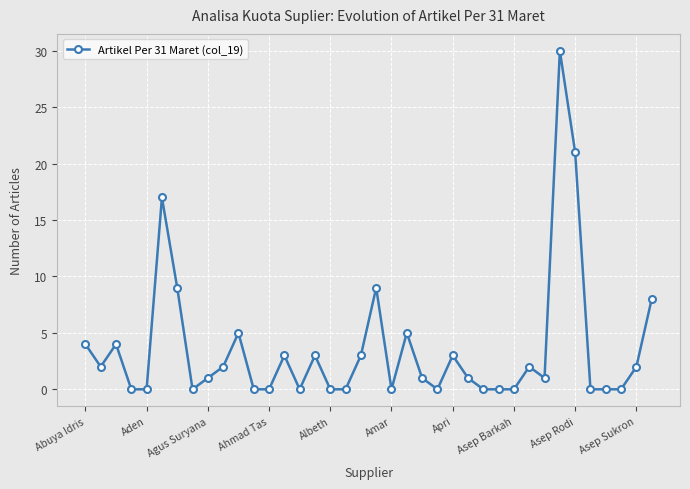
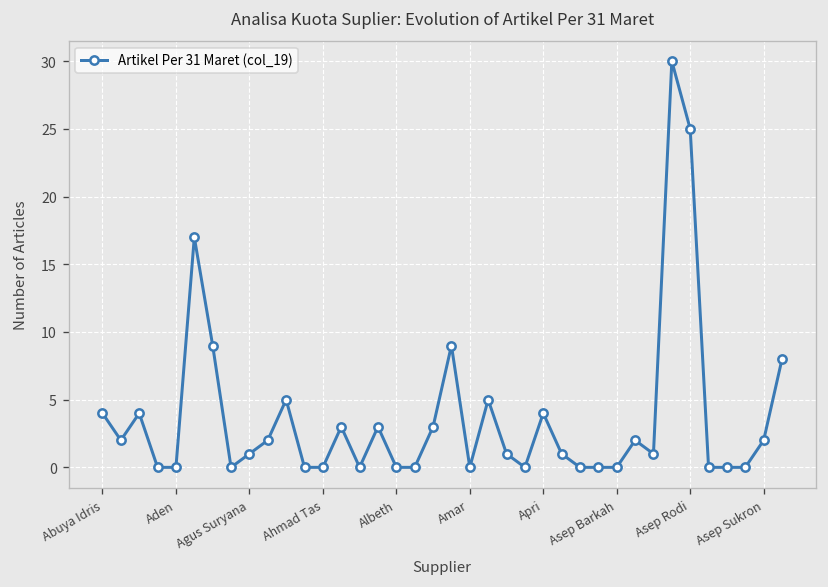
  {
    "Abuya Idris": 4,
    "Aden": 0,
    "Agus Suryana": 1,
    "Ahmad Tas": 0,
    "Albeth": 0,
    "Amar": 0,
-   "Apri": 3,
+   "Apri": 4,
    "Asep Barkah": 0,
-   "Asep Rodi": 21,
+   "Asep Rodi": 25,
    "Asep Sukron": 2
  }
